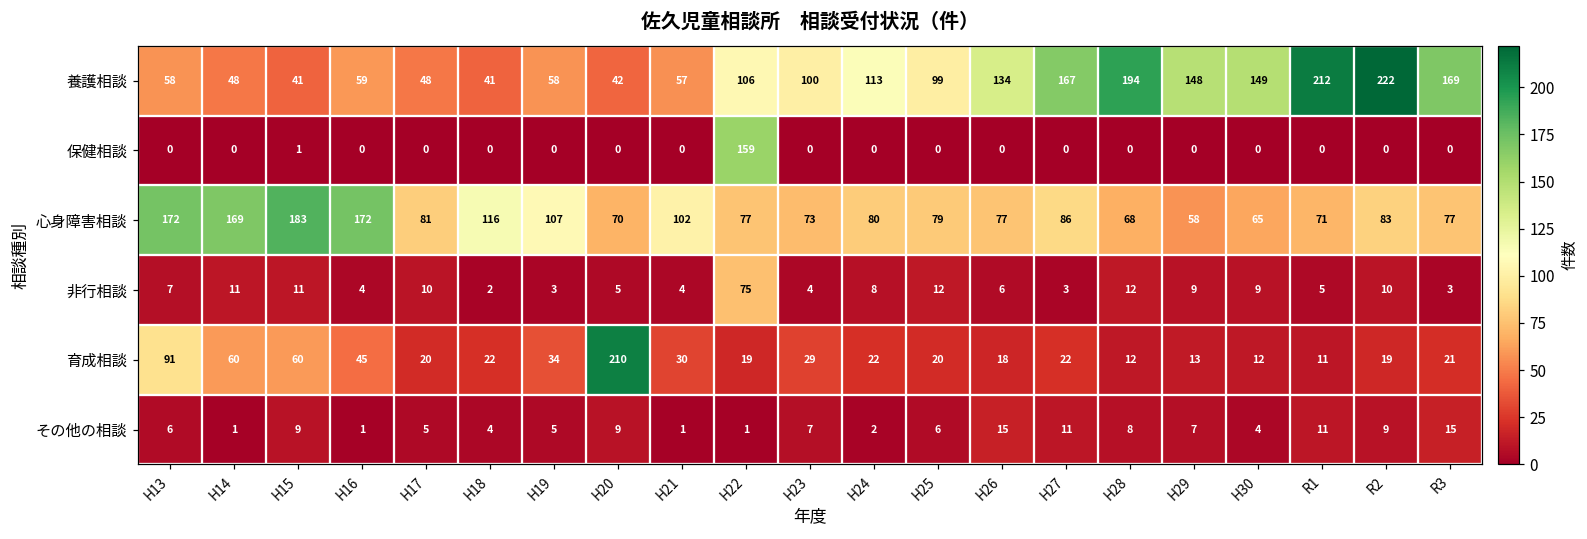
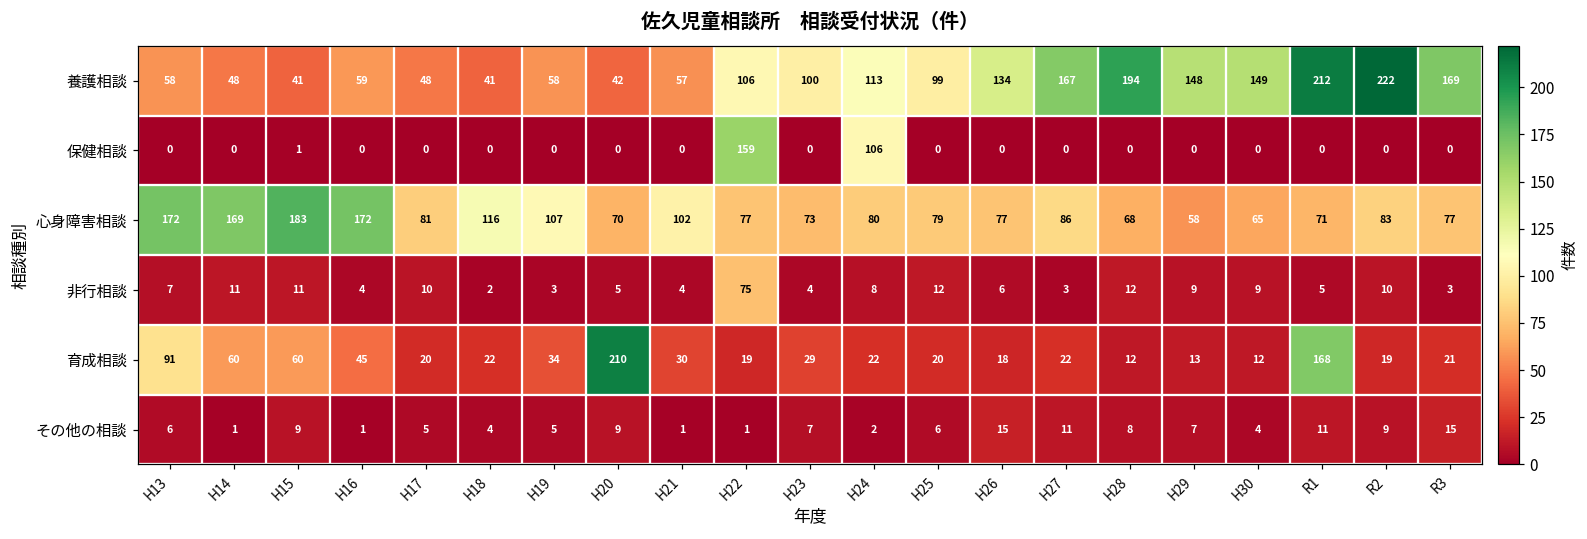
  {
    "養護相談": {
      "H13": 58,
      "H14": 48,
      "H15": 41,
      "H16": 59,
      "H17": 48,
      "H18": 41,
      "H19": 58,
      "H20": 42,
      "H21": 57,
      "H22": 106,
      "H23": 100,
      "H24": 113,
      "H25": 99,
      "H26": 134,
      "H27": 167,
      "H28": 194,
      "H29": 148,
      "H30": 149,
      "R1": 212,
      "R2": 222,
      "R3": 169
    },
    "保健相談": {
      "H13": 0,
      "H14": 0,
      "H15": 1,
      "H16": 0,
      "H17": 0,
      "H18": 0,
      "H19": 0,
      "H20": 0,
      "H21": 0,
      "H22": 159,
      "H23": 0,
-     "H24": 0,
+     "H24": 106,
      "H25": 0,
      "H26": 0,
      "H27": 0,
      "H28": 0,
      "H29": 0,
      "H30": 0,
      "R1": 0,
      "R2": 0,
      "R3": 0
    },
    "心身障害相談": {
      "H13": 172,
      "H14": 169,
      "H15": 183,
      "H16": 172,
      "H17": 81,
      "H18": 116,
      "H19": 107,
      "H20": 70,
      "H21": 102,
      "H22": 77,
      "H23": 73,
      "H24": 80,
      "H25": 79,
      "H26": 77,
      "H27": 86,
      "H28": 68,
      "H29": 58,
      "H30": 65,
      "R1": 71,
      "R2": 83,
      "R3": 77
    },
    "非行相談": {
      "H13": 7,
      "H14": 11,
      "H15": 11,
      "H16": 4,
      "H17": 10,
      "H18": 2,
      "H19": 3,
      "H20": 5,
      "H21": 4,
      "H22": 75,
      "H23": 4,
      "H24": 8,
      "H25": 12,
      "H26": 6,
      "H27": 3,
      "H28": 12,
      "H29": 9,
      "H30": 9,
      "R1": 5,
      "R2": 10,
      "R3": 3
    },
    "育成相談": {
      "H13": 91,
      "H14": 60,
      "H15": 60,
      "H16": 45,
      "H17": 20,
      "H18": 22,
      "H19": 34,
      "H20": 210,
      "H21": 30,
      "H22": 19,
      "H23": 29,
      "H24": 22,
      "H25": 20,
      "H26": 18,
      "H27": 22,
      "H28": 12,
      "H29": 13,
      "H30": 12,
-     "R1": 11,
+     "R1": 168,
      "R2": 19,
      "R3": 21
    },
    "その他の相談": {
      "H13": 6,
      "H14": 1,
      "H15": 9,
      "H16": 1,
      "H17": 5,
      "H18": 4,
      "H19": 5,
      "H20": 9,
      "H21": 1,
      "H22": 1,
      "H23": 7,
      "H24": 2,
      "H25": 6,
      "H26": 15,
      "H27": 11,
      "H28": 8,
      "H29": 7,
      "H30": 4,
      "R1": 11,
      "R2": 9,
      "R3": 15
    }
  }
